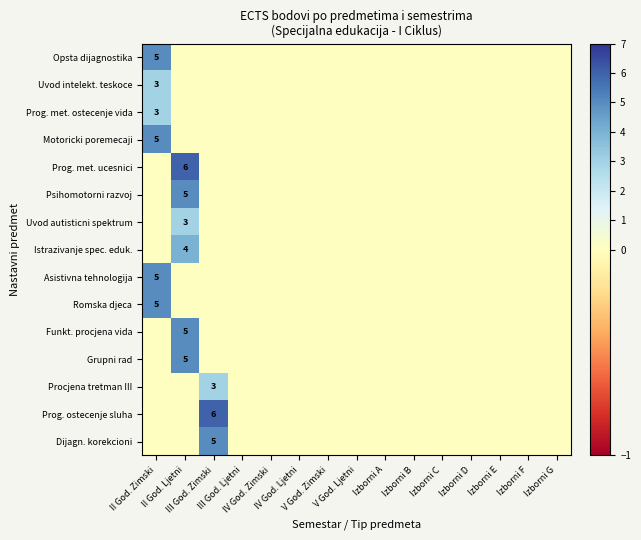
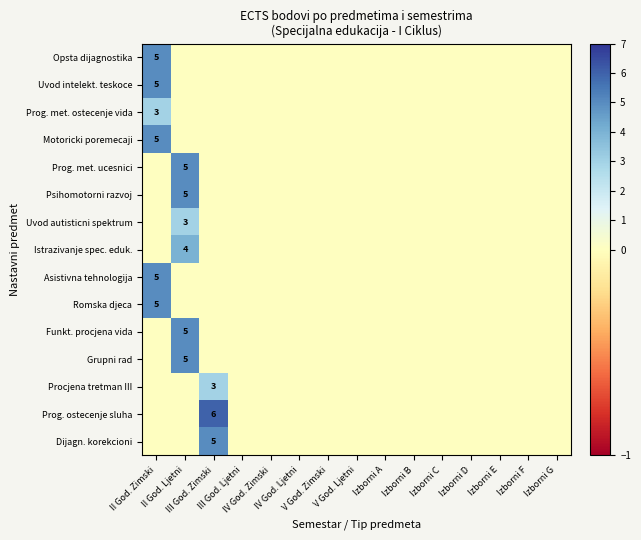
  {
    "Opsta dijagnostika": {
      "II God. Zimski": 5
    },
    "Uvod intelekt. teskoce": {
-     "II God. Zimski": 3
+     "II God. Zimski": 5
    },
    "Prog. met. ostecenje vida": {
      "II God. Zimski": 3
    },
    "Motoricki poremecaji": {
      "II God. Zimski": 5
    },
    "Prog. met. ucesnici": {
-     "II God. Ljetni": 6
+     "II God. Ljetni": 5
    },
    "Psihomotorni razvoj": {
      "II God. Ljetni": 5
    },
    "Uvod autisticni spektrum": {
      "II God. Ljetni": 3
    },
    "Istrazivanje spec. eduk.": {
      "II God. Ljetni": 4
    },
    "Asistivna tehnologija": {
      "II God. Zimski": 5
    },
    "Romska djeca": {
      "II God. Zimski": 5
    },
    "Funkt. procjena vida": {
      "II God. Ljetni": 5
    },
    "Grupni rad": {
      "II God. Ljetni": 5
    },
    "Procjena tretman III": {
      "III God. Zimski": 3
    },
    "Prog. ostecenje sluha": {
      "III God. Zimski": 6
    },
    "Dijagn. korekcioni": {
      "III God. Zimski": 5
    }
  }
